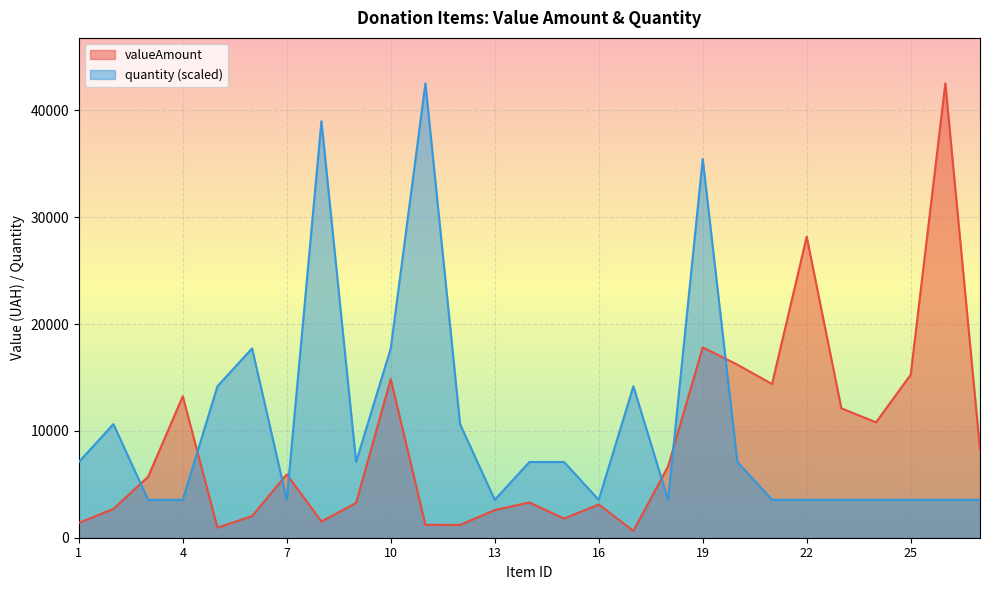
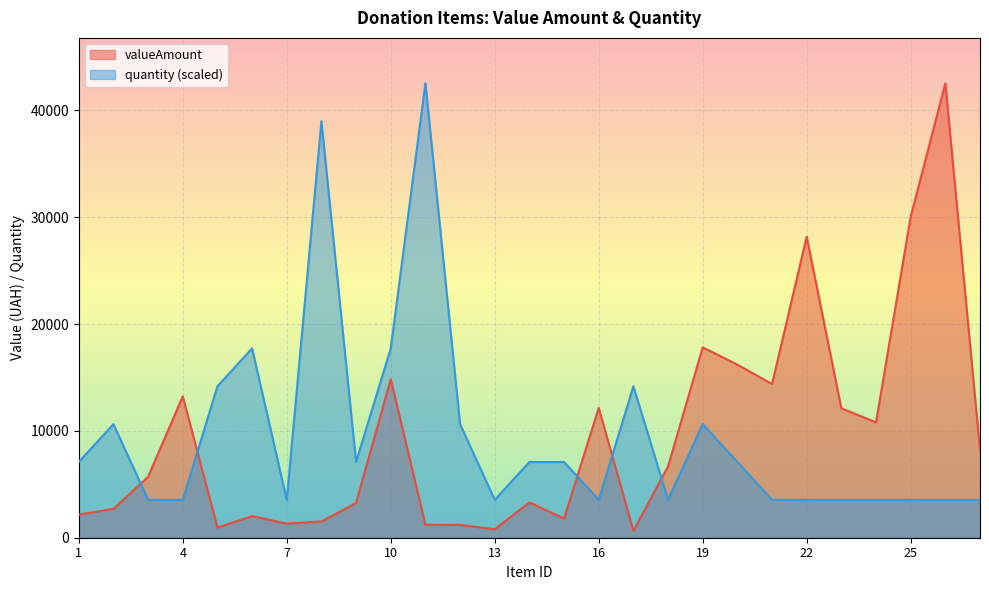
  {
    "valueAmount": {
-     "1": 1400,
+     "1": 2200,
      "4": 13200,
-     "7": 5900,
+     "7": 1300,
      "10": 14800,
-     "13": 2600,
-     "16": 3100,
+     "13": 800,
+     "16": 12100,
      "19": 17800,
      "22": 28200,
-     "25": 15300
+     "25": 30000
    },
    "quantity (scaled)": {
      "1": 7100,
      "4": 3500,
      "7": 3500,
      "10": 17700,
      "13": 3500,
      "16": 3500,
-     "19": 35400,
+     "19": 10600,
      "22": 3500,
      "25": 3500
    }
  }
